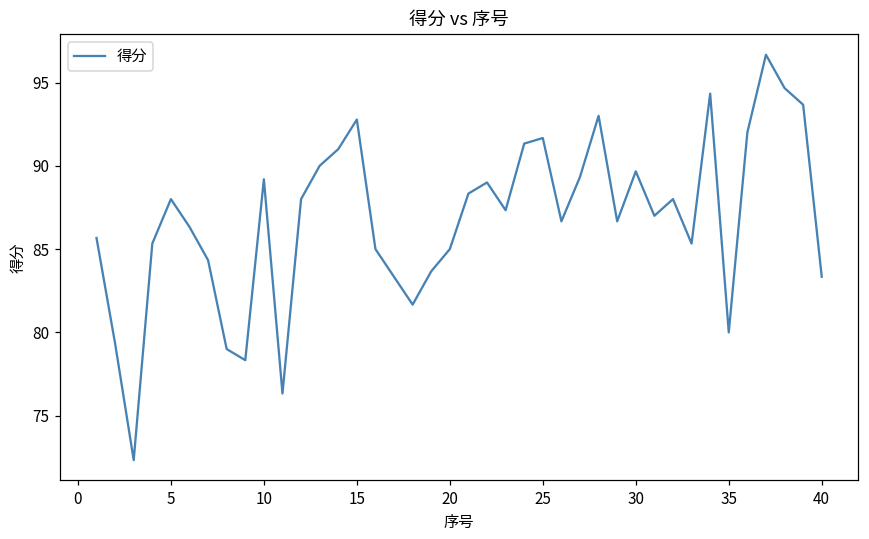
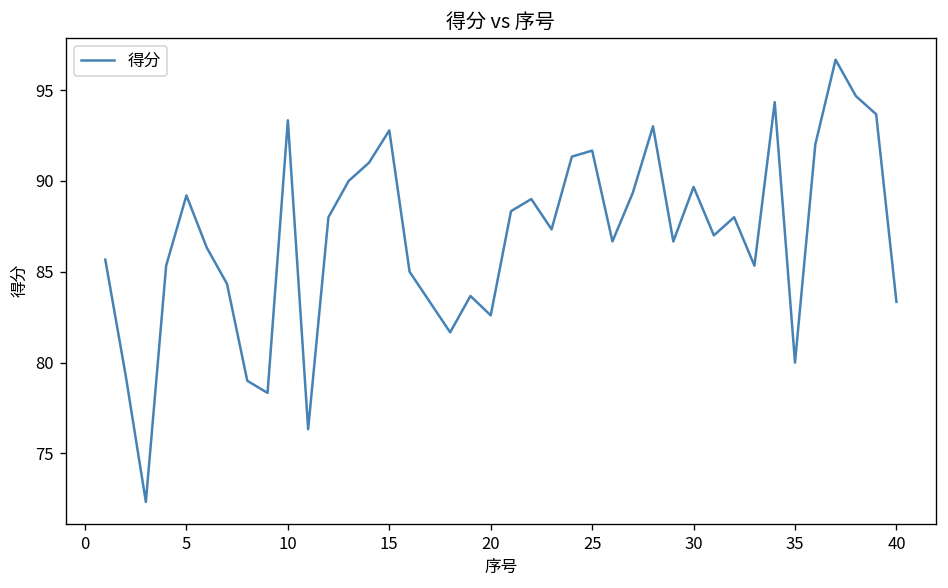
  {
-   "5": 88.0,
-   "10": 89.2,
+   "5": 89.2,
+   "10": 93.3,
    "15": 92.8,
-   "20": 85.0,
+   "20": 82.6,
    "25": 91.7,
    "30": 89.7,
    "35": 80.0,
    "40": 83.3
  }
